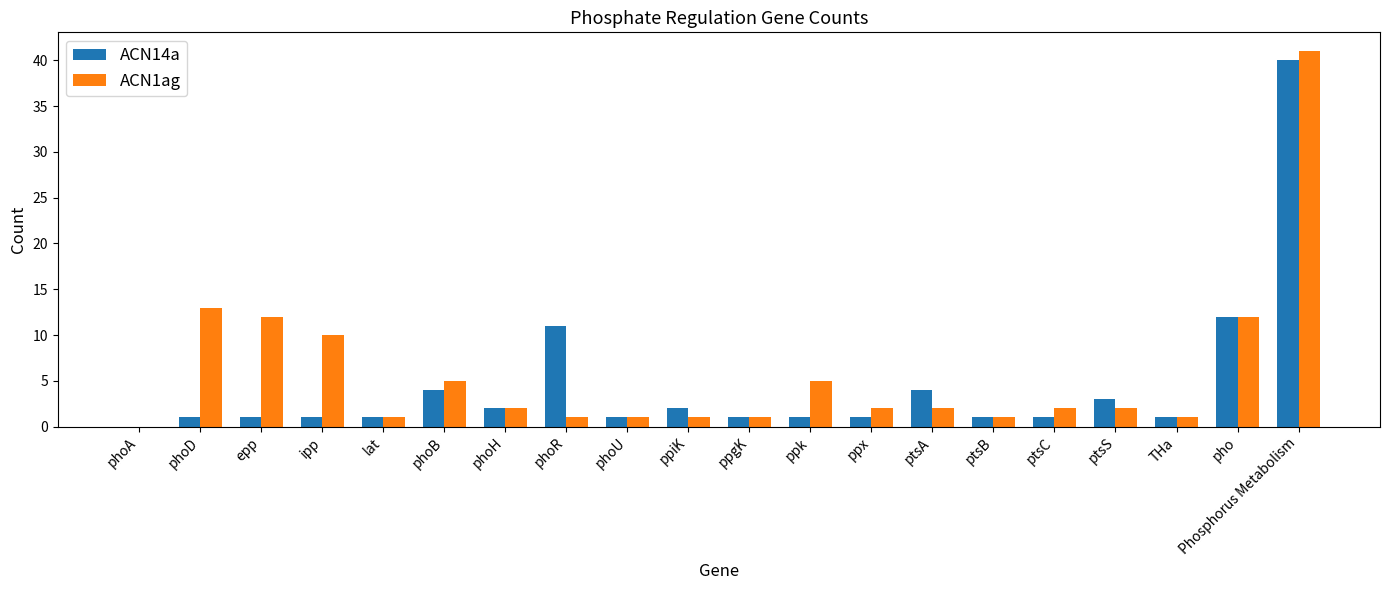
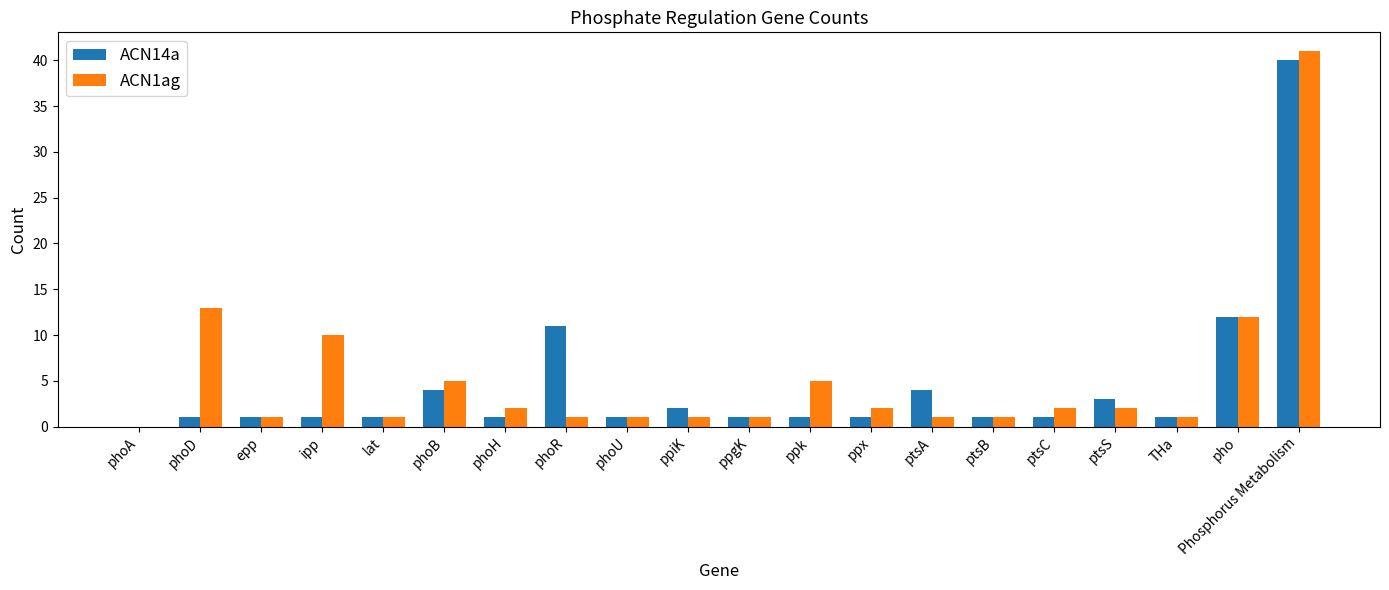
  {
    "ACN14a": {
      "phoA": 0,
      "phoD": 1,
      "epp": 1,
      "ipp": 1,
      "lat": 1,
      "phoB": 4,
-     "phoH": 2,
+     "phoH": 1,
      "phoR": 11,
      "phoU": 1,
      "ppiK": 2,
      "ppgK": 1,
      "ppk": 1,
      "ppx": 1,
      "ptsA": 4,
      "ptsB": 1,
      "ptsC": 1,
      "ptsS": 3,
      "THa": 1,
      "pho": 12,
      "Phosphorus Metabolism": 40
    },
    "ACN1ag": {
      "phoA": 0,
      "phoD": 13,
-     "epp": 12,
+     "epp": 1,
      "ipp": 10,
      "lat": 1,
      "phoB": 5,
      "phoH": 2,
      "phoR": 1,
      "phoU": 1,
      "ppiK": 1,
      "ppgK": 1,
      "ppk": 5,
      "ppx": 2,
-     "ptsA": 2,
+     "ptsA": 1,
      "ptsB": 1,
      "ptsC": 2,
      "ptsS": 2,
      "THa": 1,
      "pho": 12,
      "Phosphorus Metabolism": 41
    }
  }
